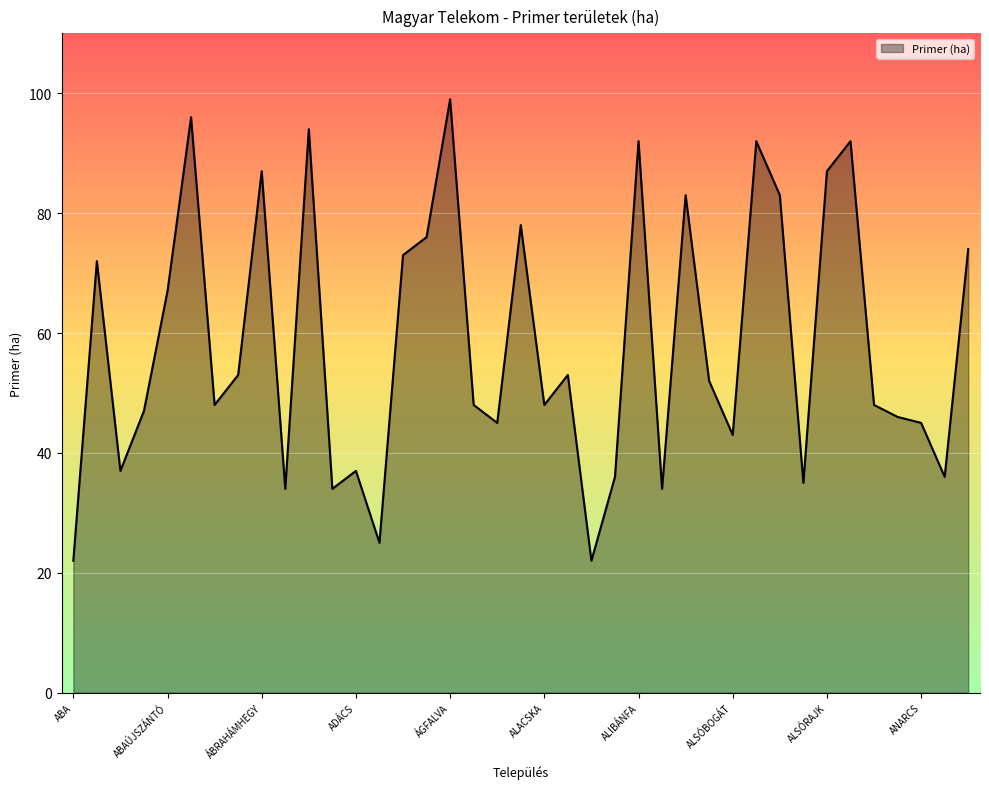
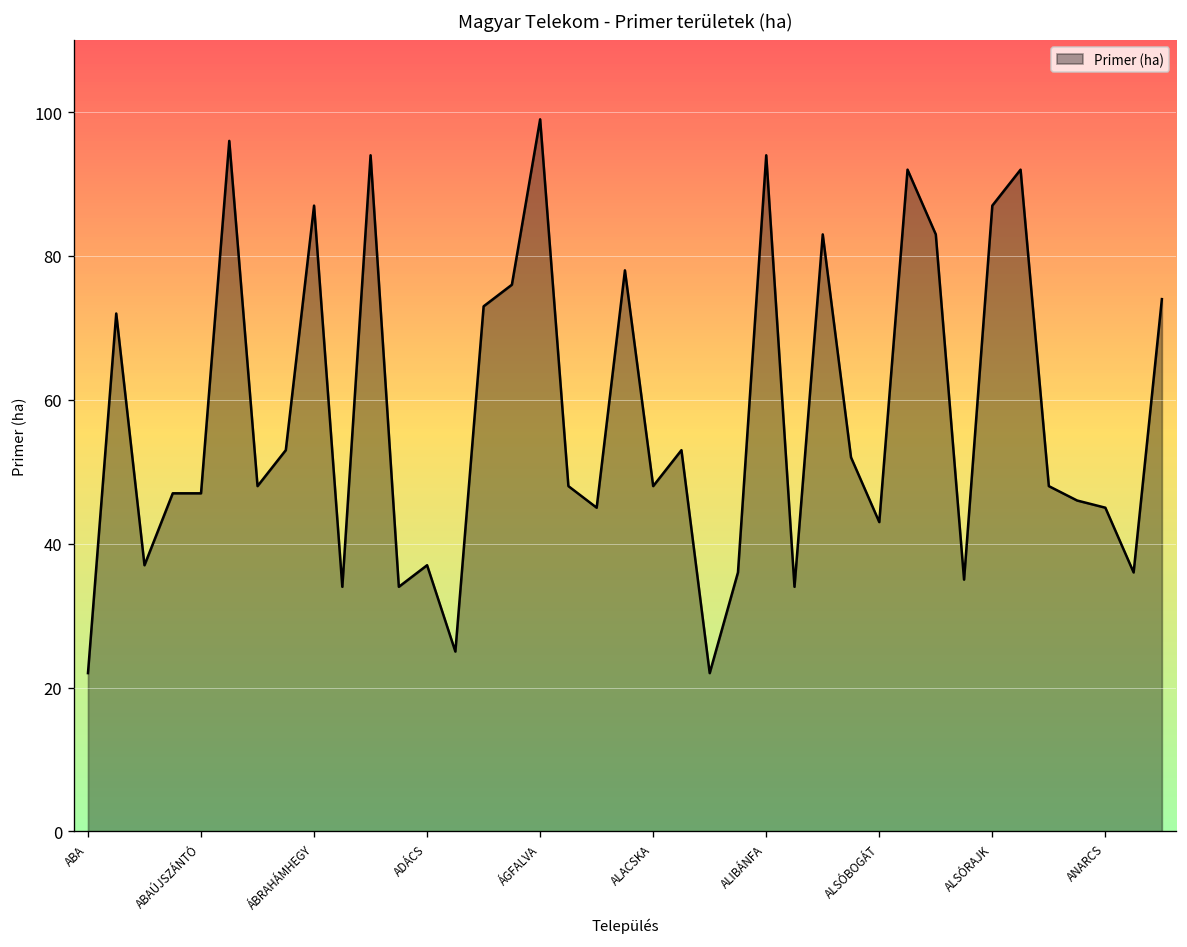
  {
    "ABA": 22,
-   "ABAÚJSZÁNTÓ": 67,
+   "ABAÚJSZÁNTÓ": 47,
    "ÁBRAHÁMHEGY": 87,
    "ADÁCS": 37,
    "ÁGFALVA": 99,
    "ALACSKA": 48,
-   "ALIBÁNFA": 92,
+   "ALIBÁNFA": 94,
    "ALSÓBOGÁT": 43,
    "ALSÓRAJK": 87,
    "ANARCS": 45
  }
